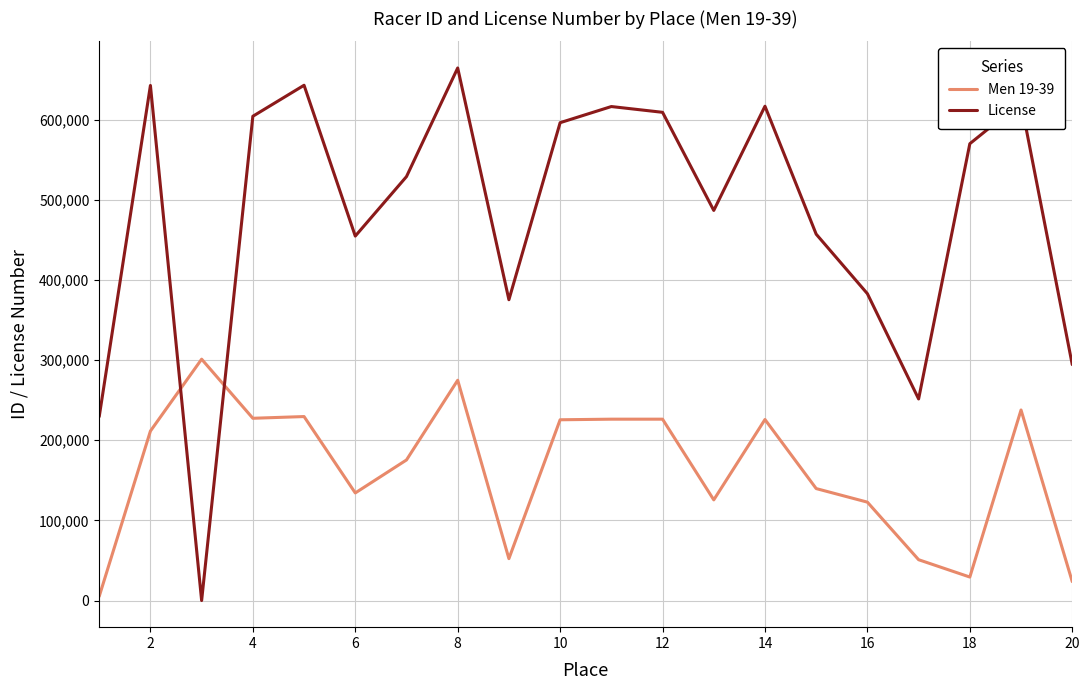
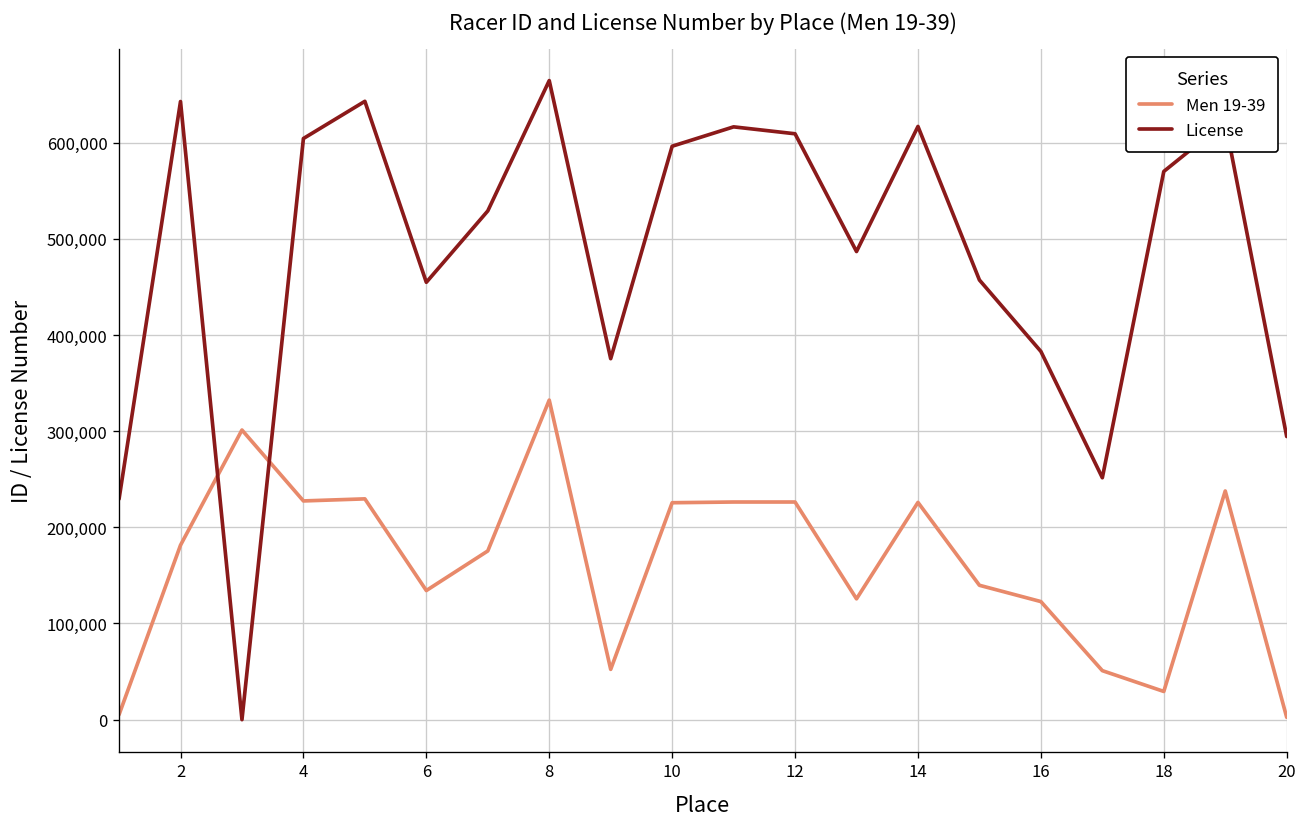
  {
    "Men 19-39": {
-     "2": "210,000",
+     "2": "180,000",
      "4": "230,000",
      "6": "130,000",
-     "8": "270,000",
+     "8": "330,000",
      "10": "230,000",
      "12": "230,000",
      "14": "230,000",
      "16": "120,000",
      "18": "30,000",
-     "20": "20,000"
+     "20": "0"
    },
    "License": {
      "2": "640,000",
      "4": "600,000",
      "6": "450,000",
      "8": "660,000",
      "10": "600,000",
      "12": "610,000",
      "14": "620,000",
      "16": "380,000",
      "18": "570,000",
      "20": "290,000"
    }
  }
